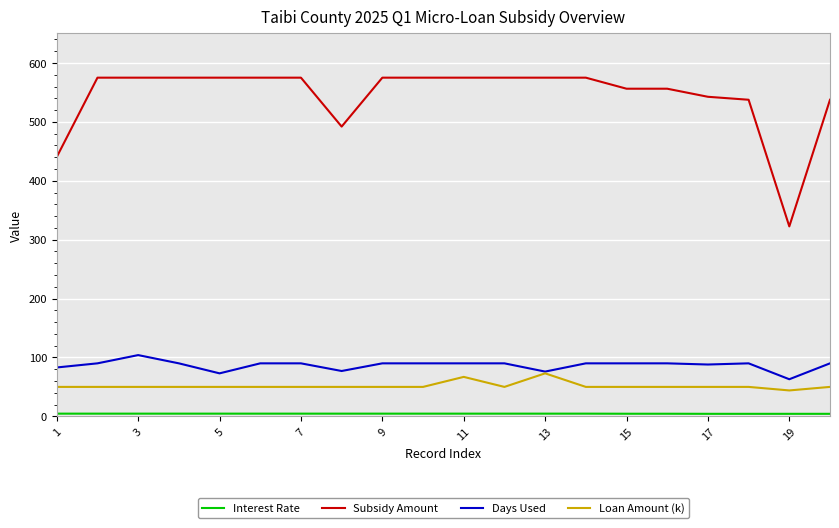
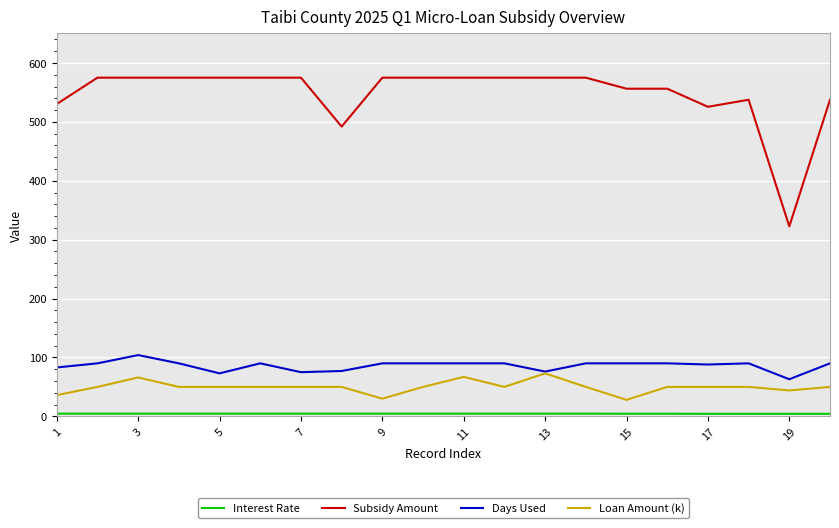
  {
    "Interest Rate": {
      "1": 0,
      "3": 0,
      "5": 0,
      "7": 0,
      "9": 0,
      "11": 0,
      "13": 0,
      "15": 0,
      "17": 0,
      "19": 0
    },
    "Subsidy Amount": {
-     "1": 440,
+     "1": 530,
      "3": 580,
      "5": 580,
      "7": 580,
      "9": 580,
      "11": 580,
      "13": 580,
      "15": 560,
-     "17": 540,
+     "17": 530,
      "19": 320
    },
    "Days Used": {
      "1": 80,
      "3": 100,
      "5": 70,
-     "7": 90,
+     "7": 80,
      "9": 90,
      "11": 90,
      "15": 90,
      "17": 90,
      "19": 60
    },
    "Loan Amount (k)": {
-     "1": 50,
-     "3": 50,
+     "1": 40,
+     "3": 70,
      "5": 50,
      "7": 50,
-     "9": 50,
+     "9": 30,
      "11": 70,
-     "15": 50,
+     "15": 30,
      "17": 50,
      "19": 40
    }
  }
